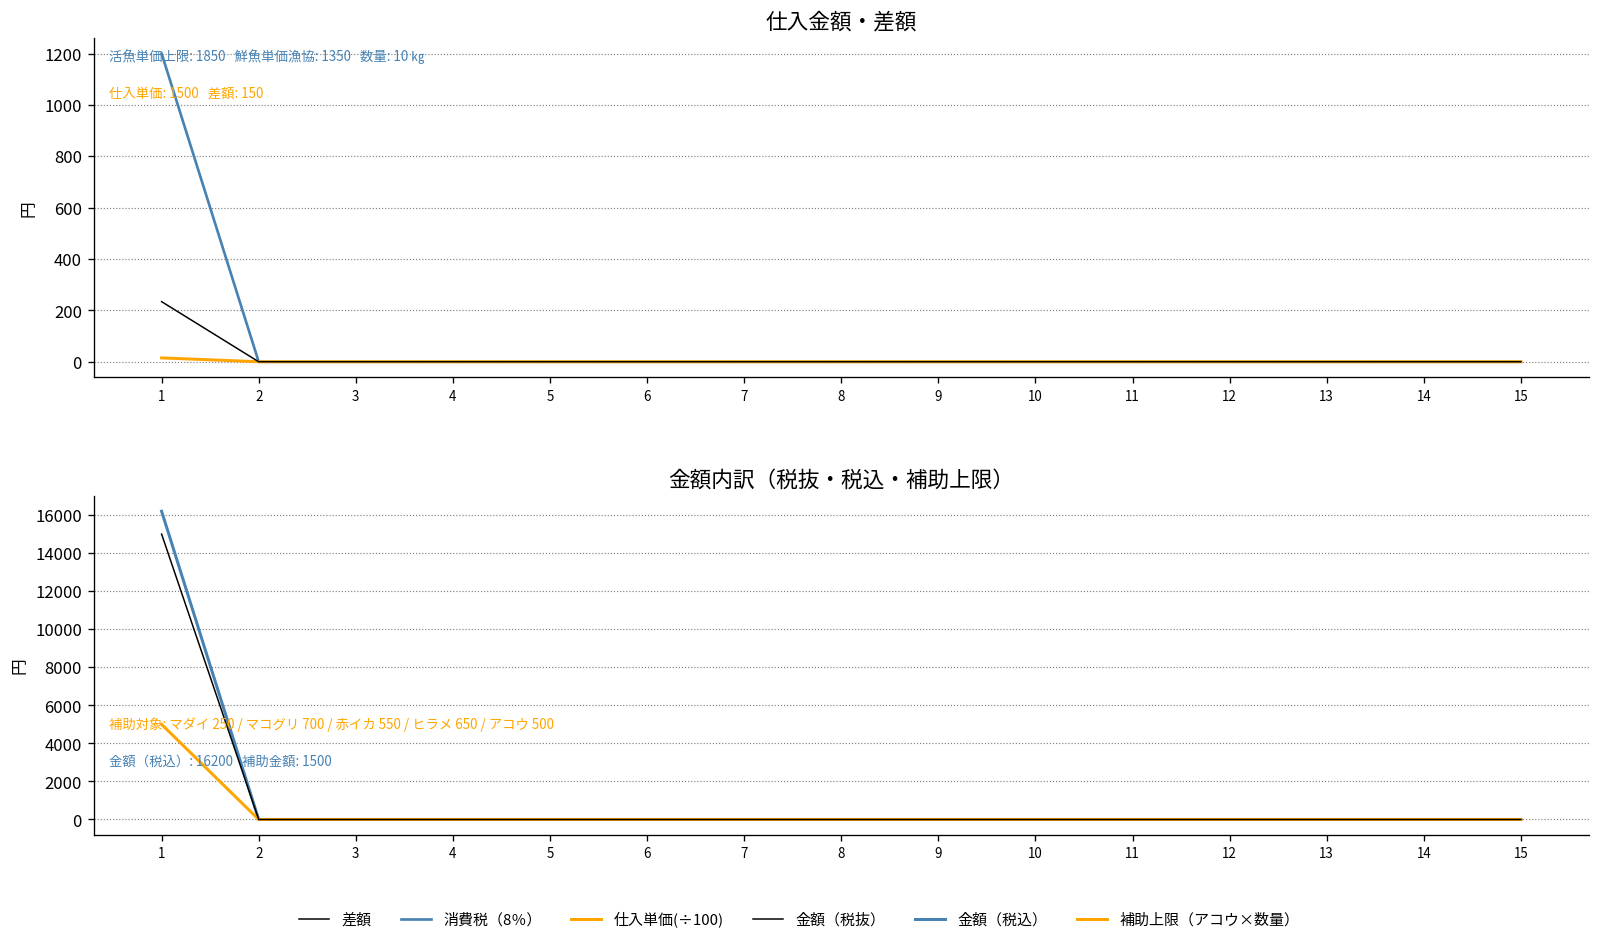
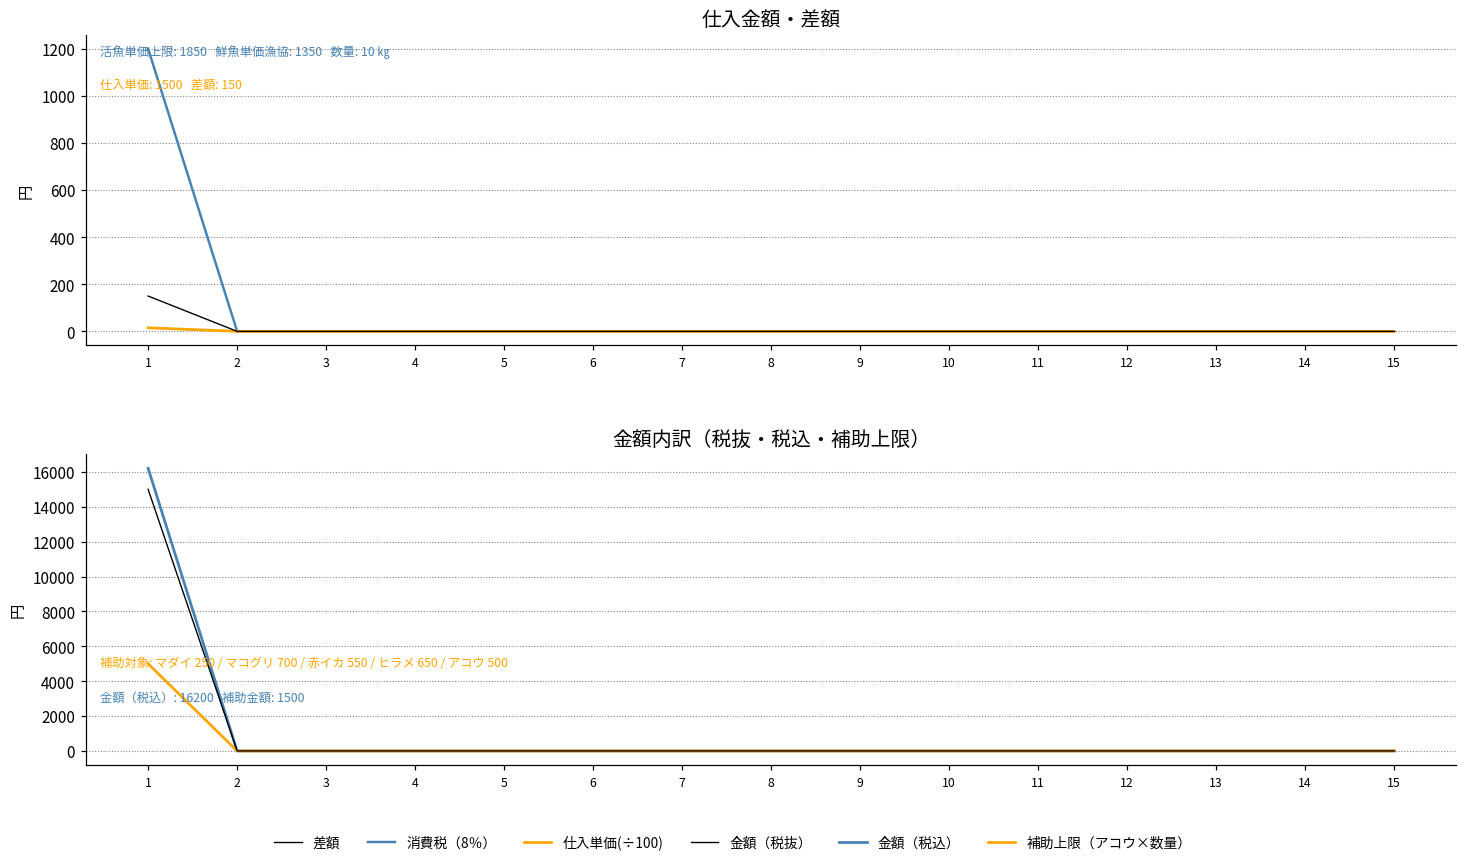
  {
    "仕入金額・差額": {
      "差額": {
-       "1": 230
+       "1": 150
      },
      "仕入単価(÷100)": {
        "1": 20
      }
    },
    "金額内訳（税抜・税込・補助上限）": {
      "金額（税抜）": {
        "1": 15000
      },
      "金額（税込）": {
        "1": 16200
      }
    }
  }
